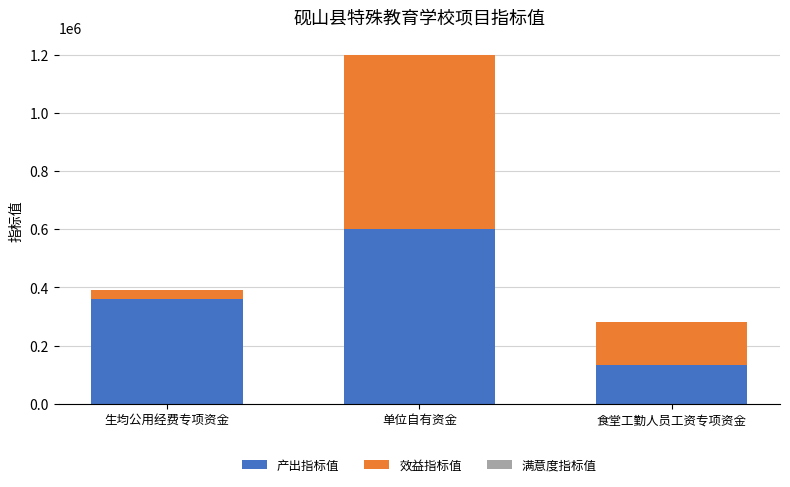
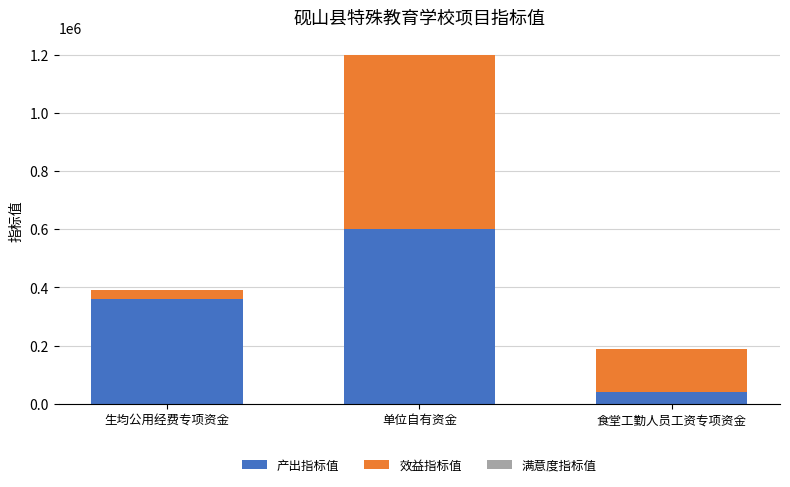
  {
    "产出指标值": {
      "生均公用经费专项资金": 360000,
      "单位自有资金": 600000,
-     "食堂工勤人员工资专项资金": 130000
+     "食堂工勤人员工资专项资金": 40000
    },
    "满意度指标值": {
      "生均公用经费专项资金": 30000,
      "单位自有资金": 600000,
      "食堂工勤人员工资专项资金": 150000
    }
  }
